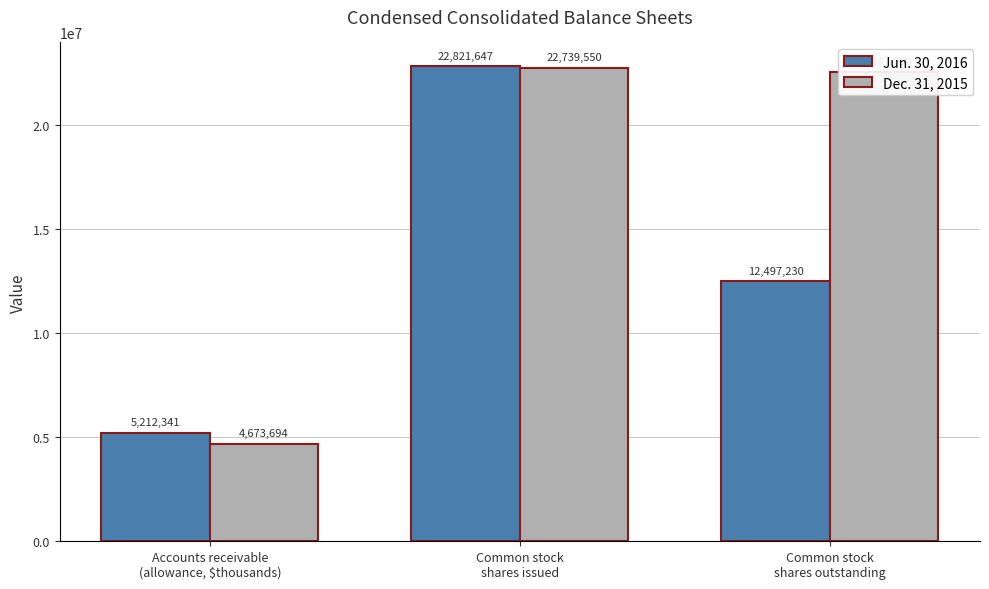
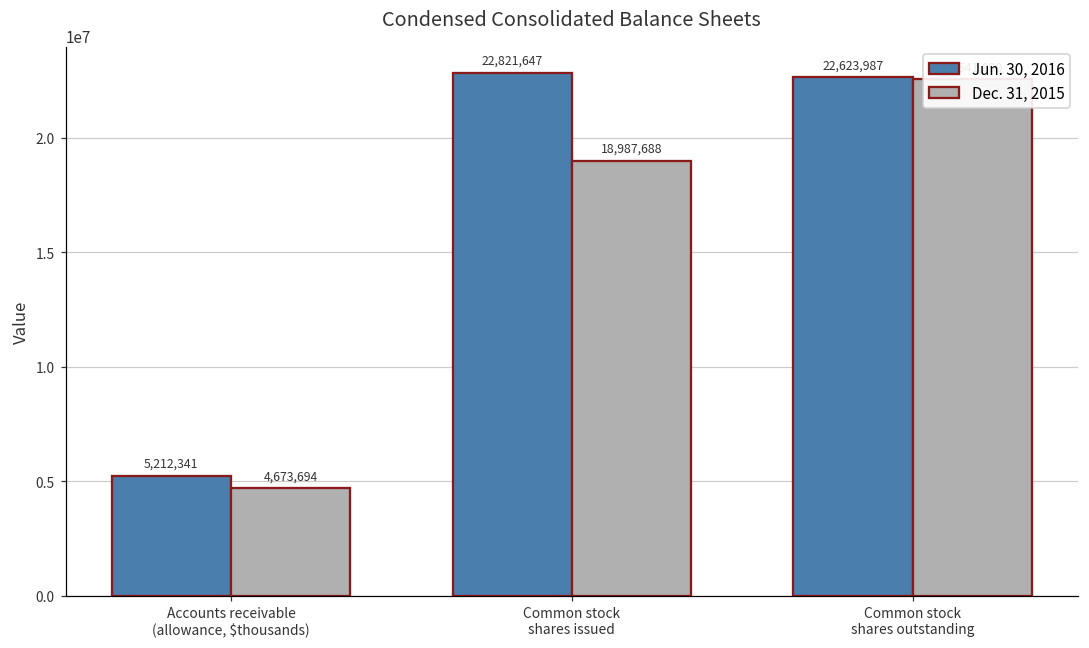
  {
    "Jun. 30, 2016": {
      "Accounts receivable (allowance, $thousands)": "5,212,341",
      "Common stock shares issued": "22,821,647",
-     "Common stock shares outstanding": "12,497,230"
+     "Common stock shares outstanding": "22,623,987"
    },
    "Dec. 31, 2015": {
      "Accounts receivable (allowance, $thousands)": "4,673,694",
-     "Common stock shares issued": "22,739,550"
+     "Common stock shares issued": "18,987,688"
    }
  }
